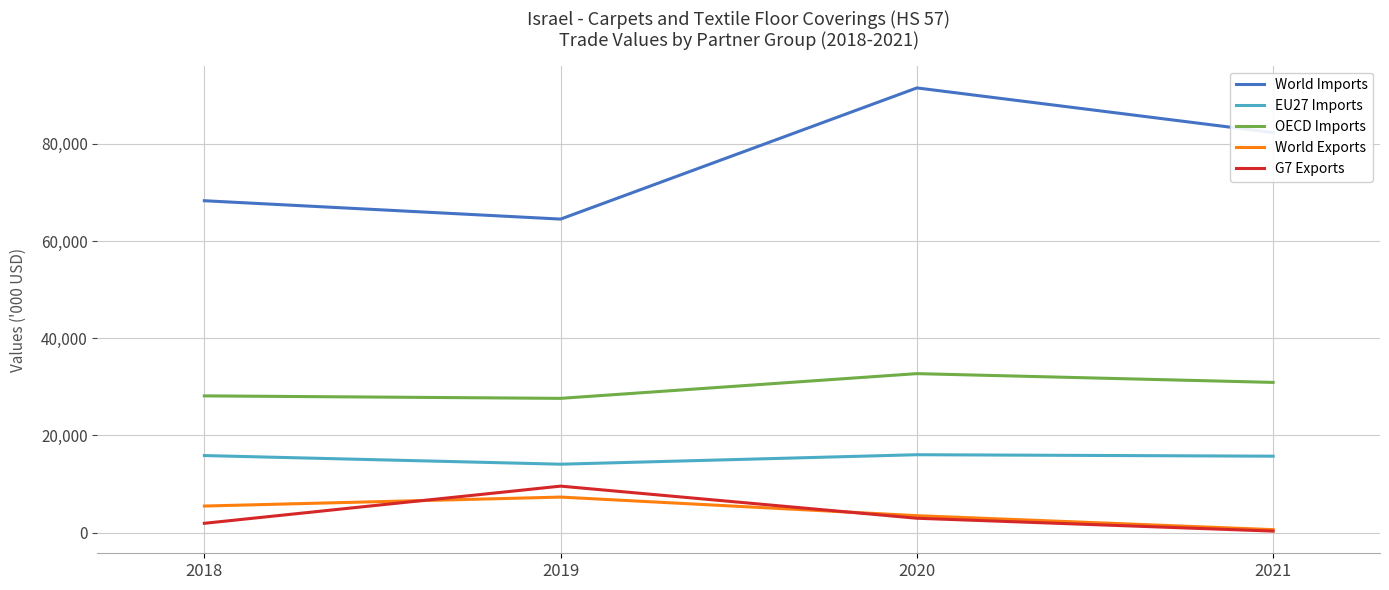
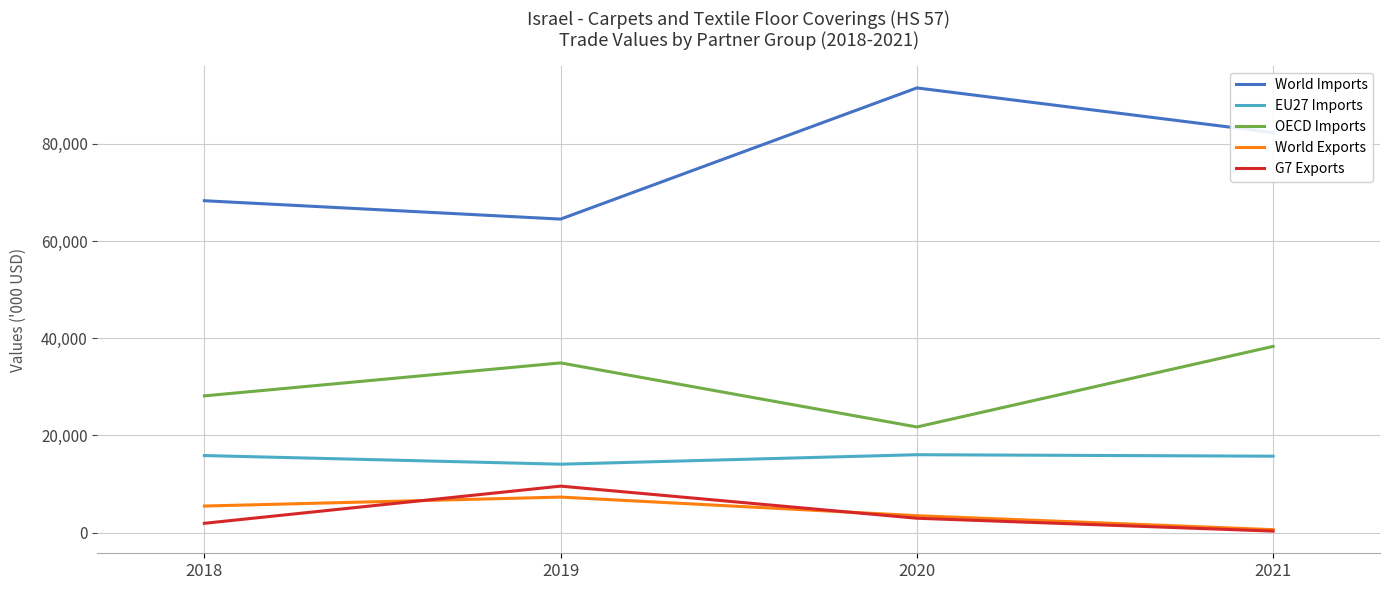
  {
    "OECD Imports": {
      "2018": "28,000",
-     "2019": "28,000",
-     "2020": "33,000",
-     "2021": "31,000"
+     "2019": "35,000",
+     "2020": "22,000",
+     "2021": "38,000"
    },
    "World Exports": {
      "2018": "5,000",
      "2019": "7,000"
    },
    "G7 Exports": {
      "2018": "2,000",
      "2019": "10,000"
    }
  }
